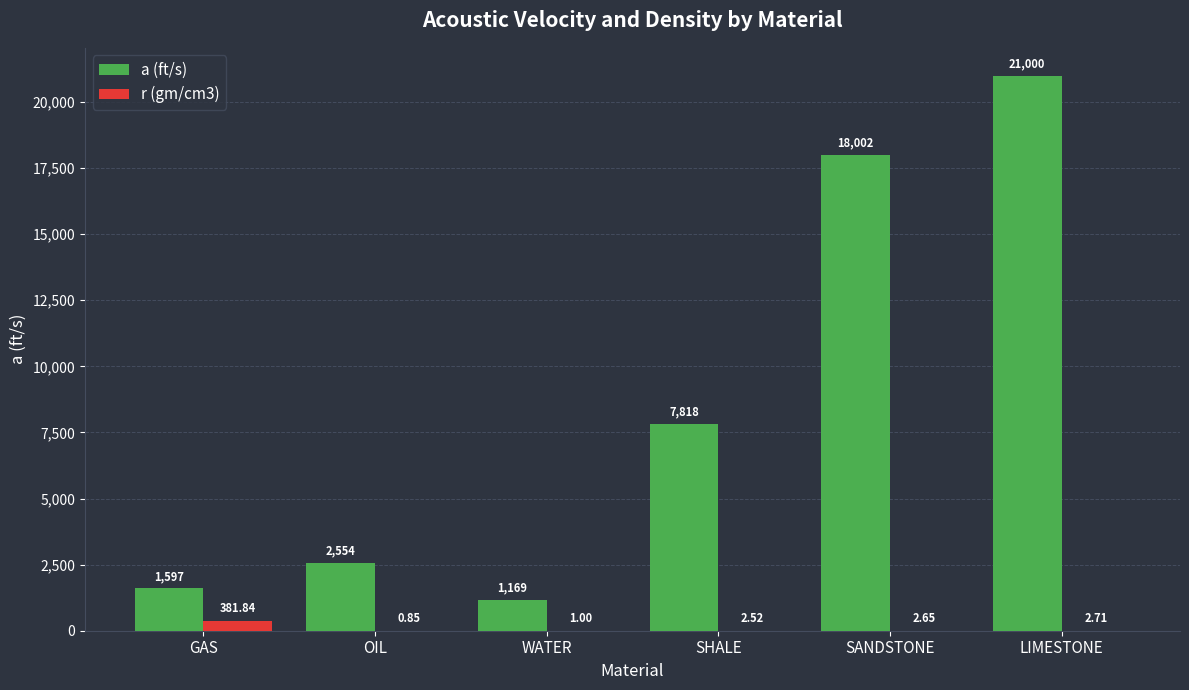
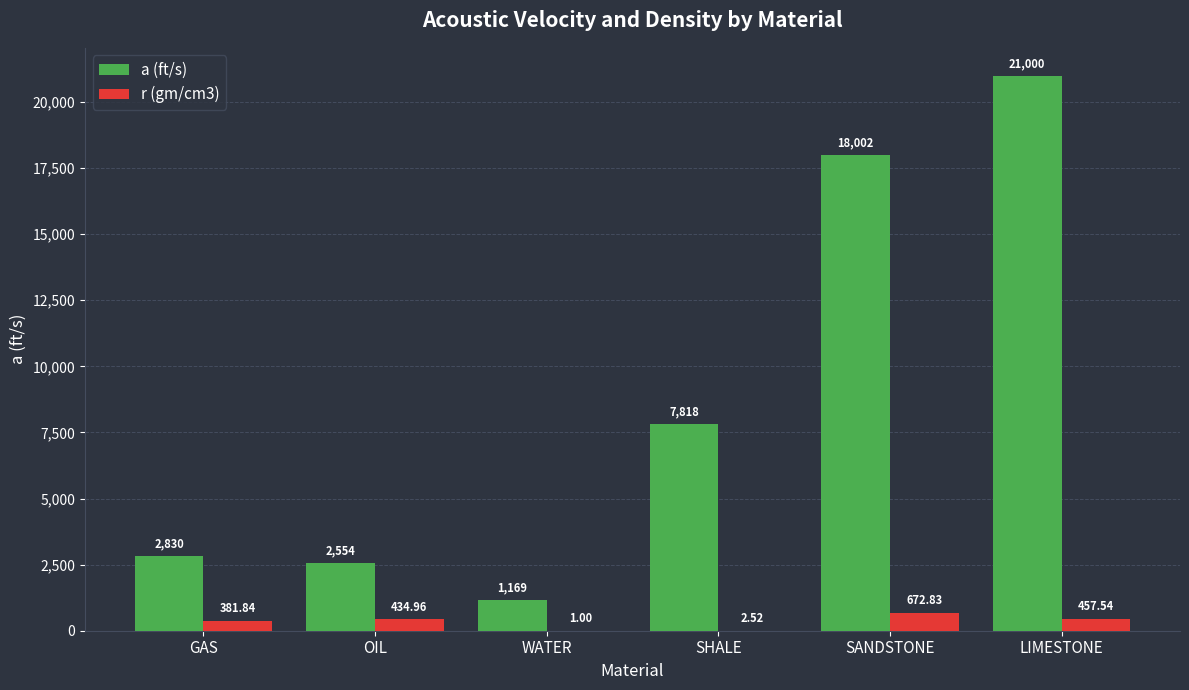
  {
    "a (ft/s)": {
-     "GAS": "1,597",
+     "GAS": "2,830",
      "OIL": "2,554",
      "WATER": "1,169",
      "SHALE": "7,818",
      "SANDSTONE": "18,002",
      "LIMESTONE": "21,000"
    },
    "r (gm/cm3)": {
      "GAS": "381.84",
-     "OIL": "0.85",
+     "OIL": "434.96",
      "WATER": "1.00",
      "SHALE": "2.52",
-     "SANDSTONE": "2.65",
-     "LIMESTONE": "2.71"
+     "SANDSTONE": "672.83",
+     "LIMESTONE": "457.54"
    }
  }
